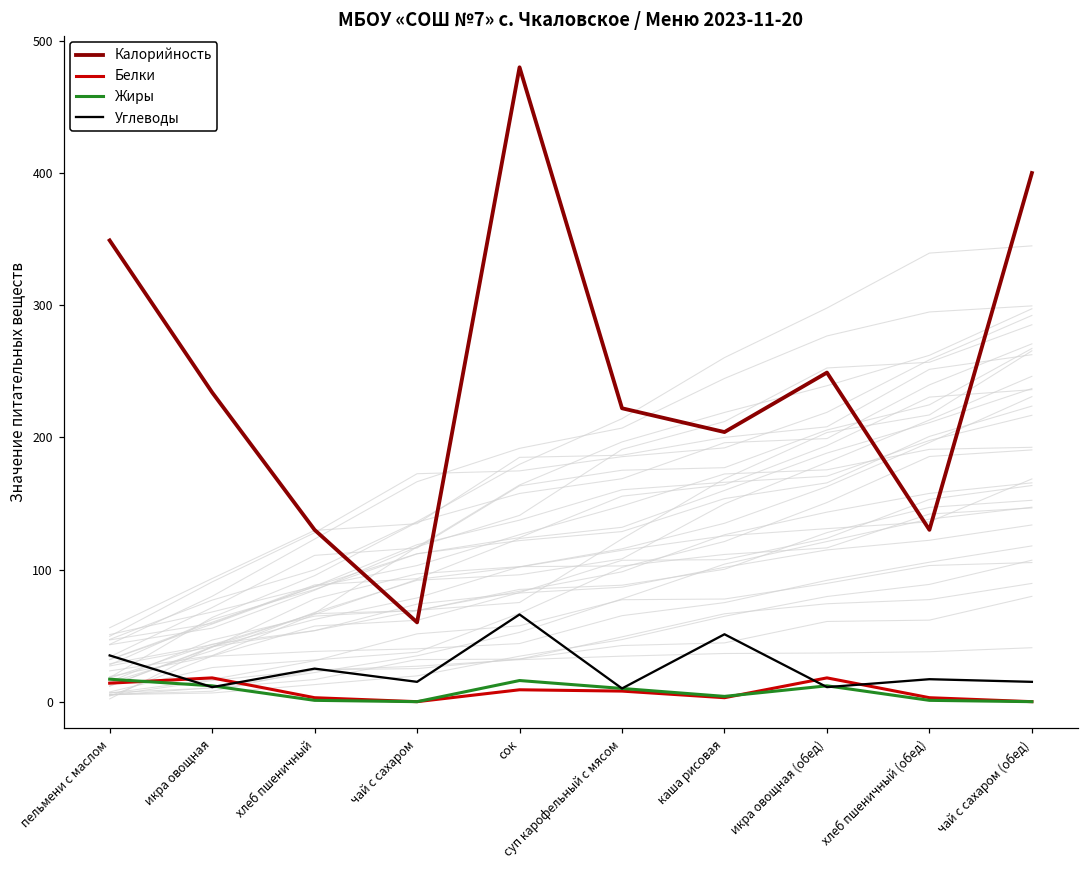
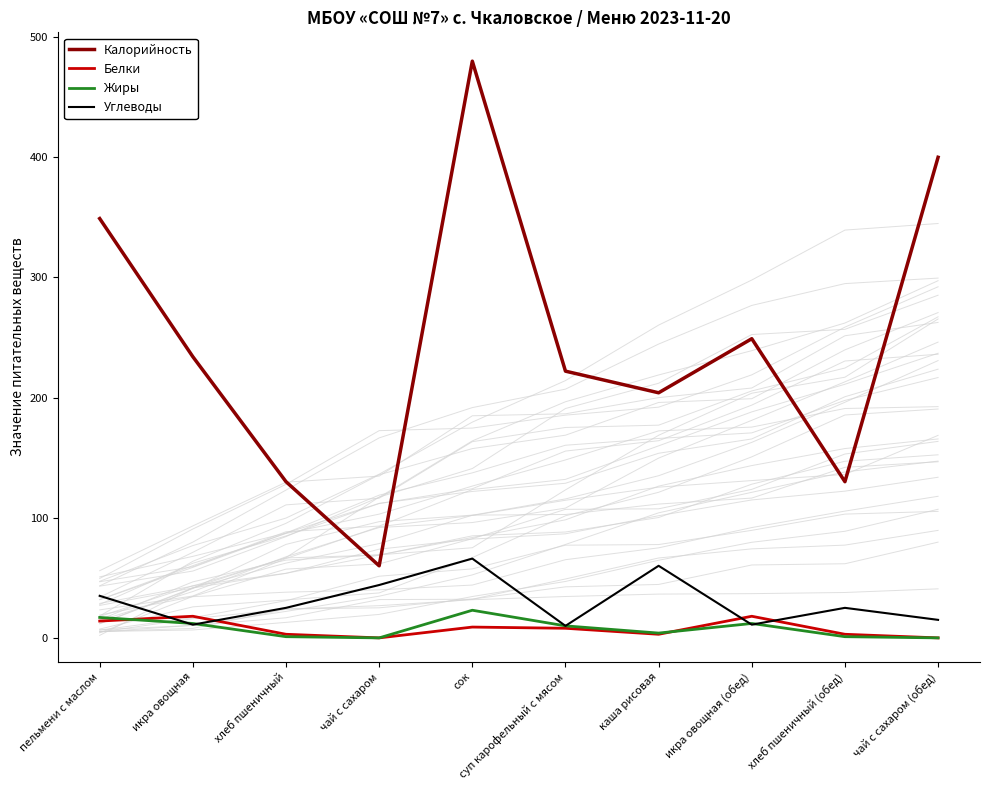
  {
    "Калорийность": {
      "пельмени с маслом": 349,
      "икра овощная": 234,
      "сок": 480,
      "суп карофельный с мясом": 222,
      "каша рисовая": 204,
      "икра овощная (обед)": 249,
      "хлеб пшеничный (обед)": 130,
      "чай с сахаром (обед)": 400
    },
    "Белки": {
      "сок": 9,
      "икра овощная (обед)": 18
    },
    "Жиры": {
-     "сок": 16
+     "сок": 23
    },
    "Углеводы": {
-     "чай с сахаром": 15,
-     "каша рисовая": 51,
-     "хлеб пшеничный (обед)": 17,
+     "чай с сахаром": 44,
+     "каша рисовая": 60,
+     "хлеб пшеничный (обед)": 25,
      "чай с сахаром (обед)": 15
    }
  }
